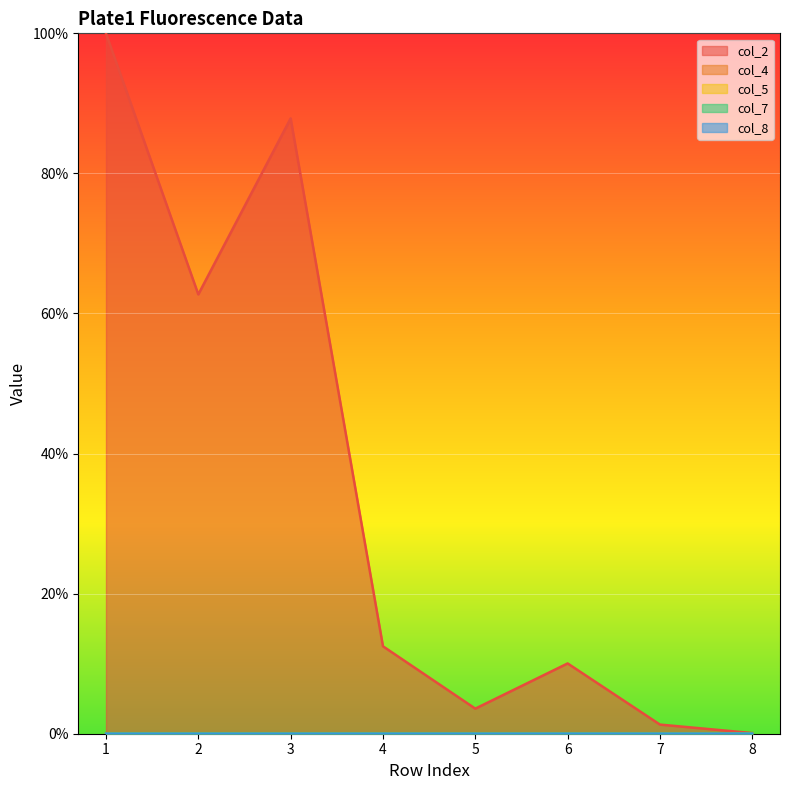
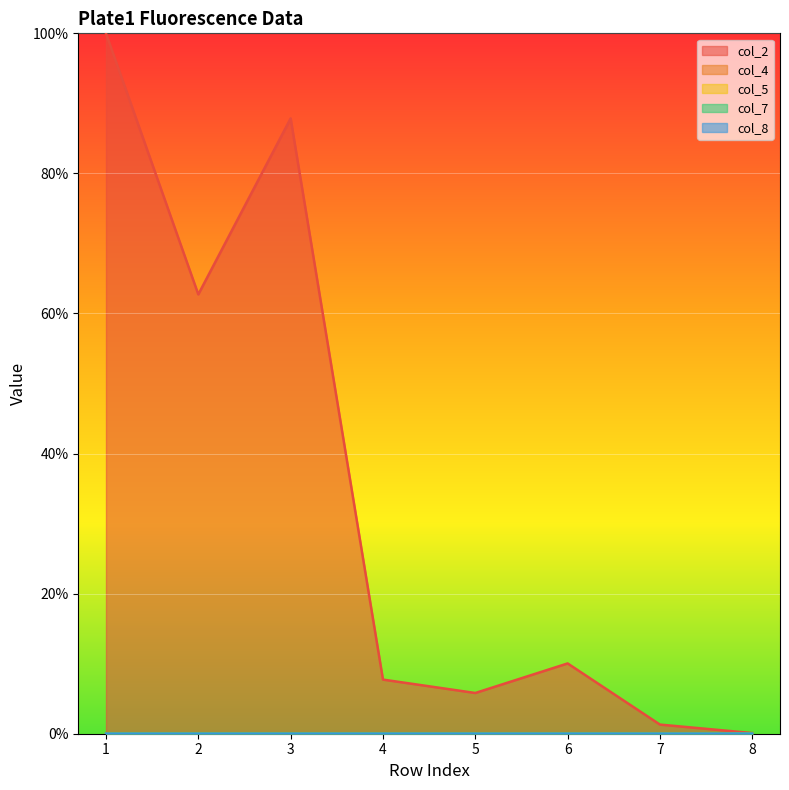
  {
    "col_2": {
      "1": "100%",
      "2": "63%",
      "3": "88%",
-     "4": "12%",
-     "5": "4%",
+     "4": "8%",
+     "5": "6%",
      "6": "10%",
      "7": "1%"
    },
    "col_8": {
      "1": "0%",
      "2": "0%",
      "3": "0%",
      "4": "0%",
      "5": "0%",
      "6": "0%",
      "7": "0%"
    }
  }
